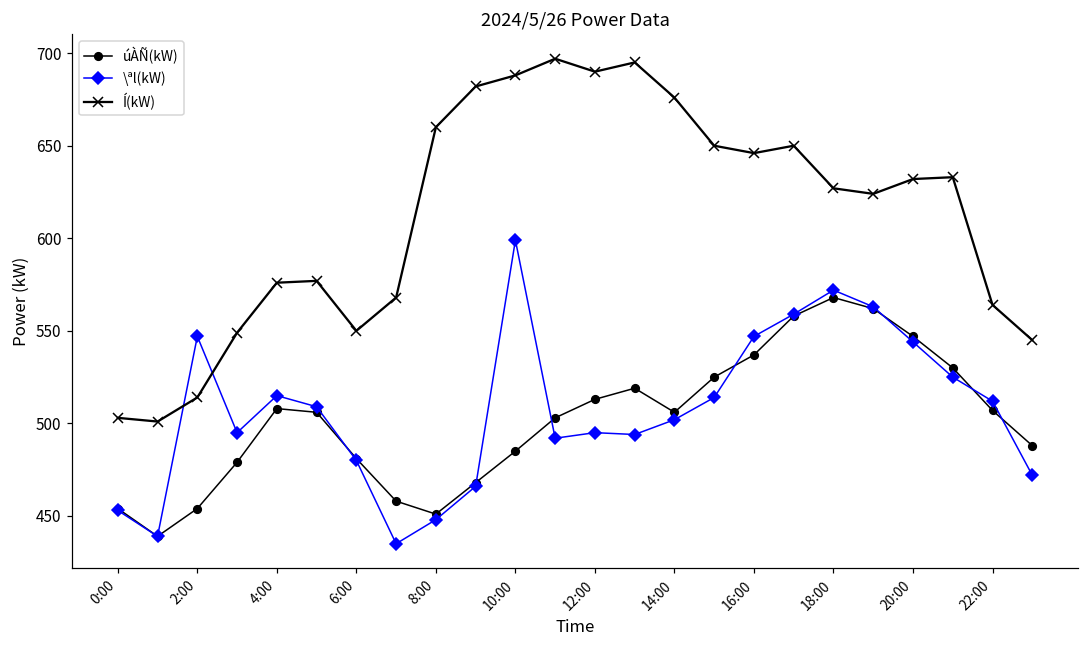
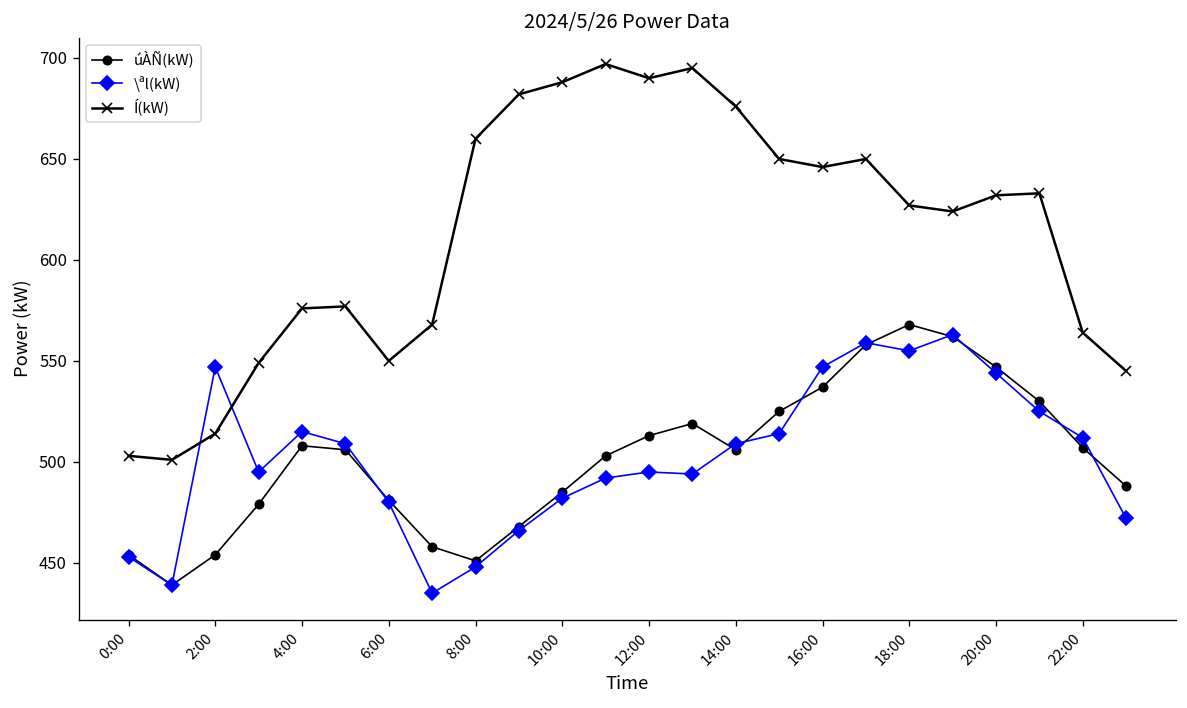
  {
    "\\ªl(kW)": {
      "2:00": 547,
      "4:00": 515,
      "8:00": 448,
-     "10:00": 599,
+     "10:00": 482,
      "12:00": 495,
-     "14:00": 502,
+     "14:00": 509,
      "16:00": 547,
-     "18:00": 572,
+     "18:00": 555,
      "20:00": 544,
      "22:00": 512
    }
  }
